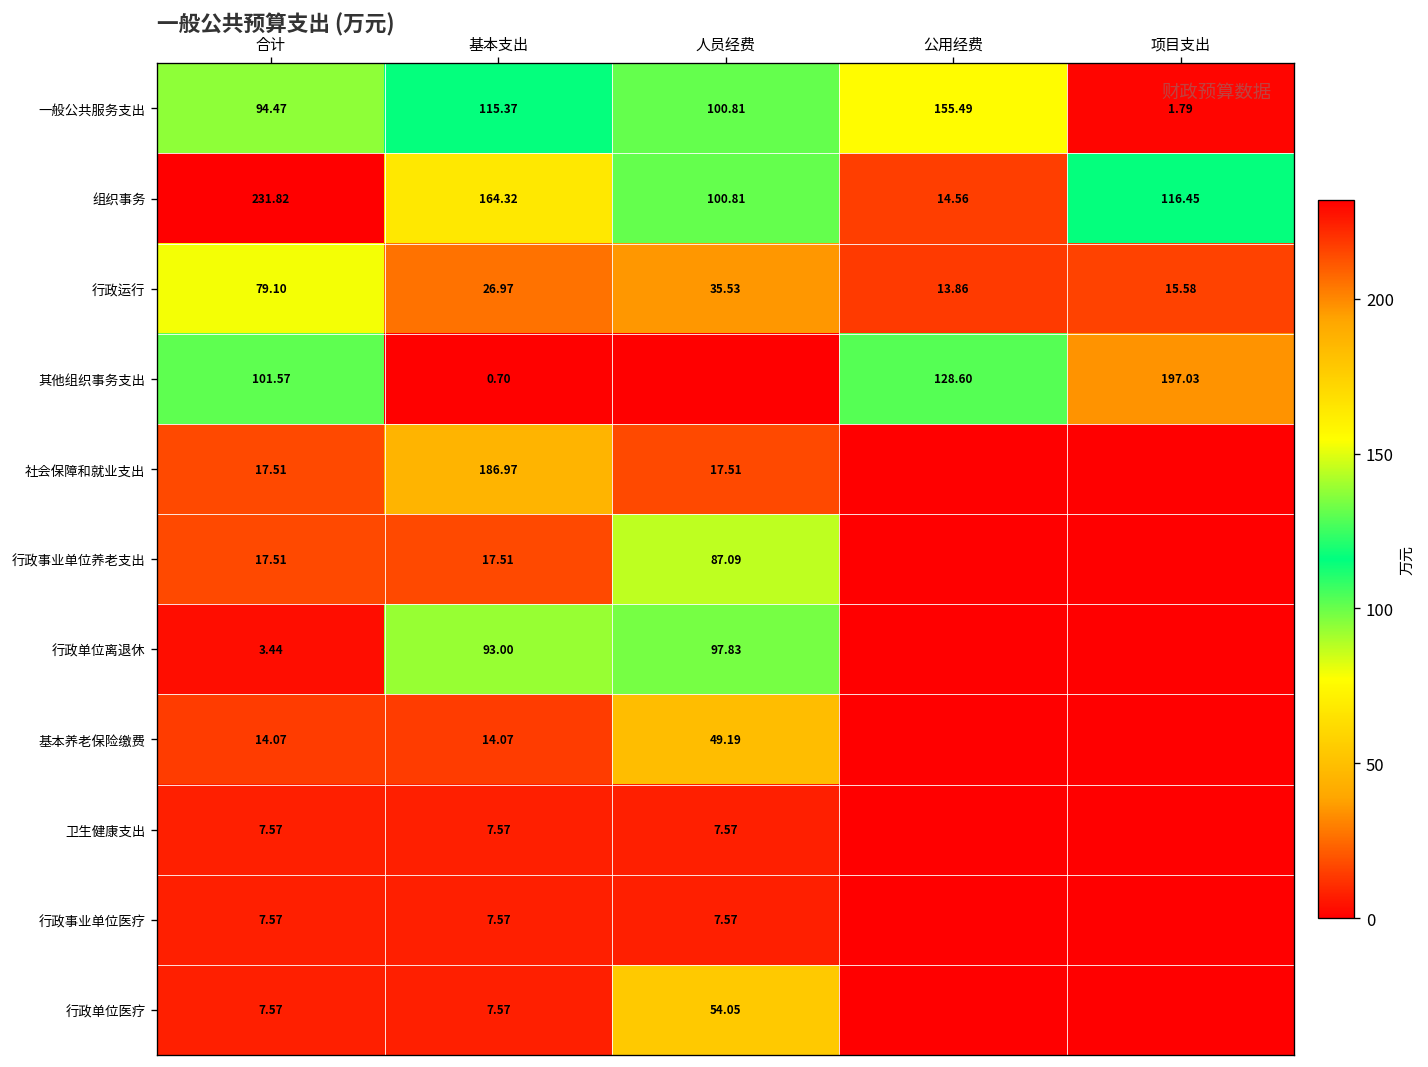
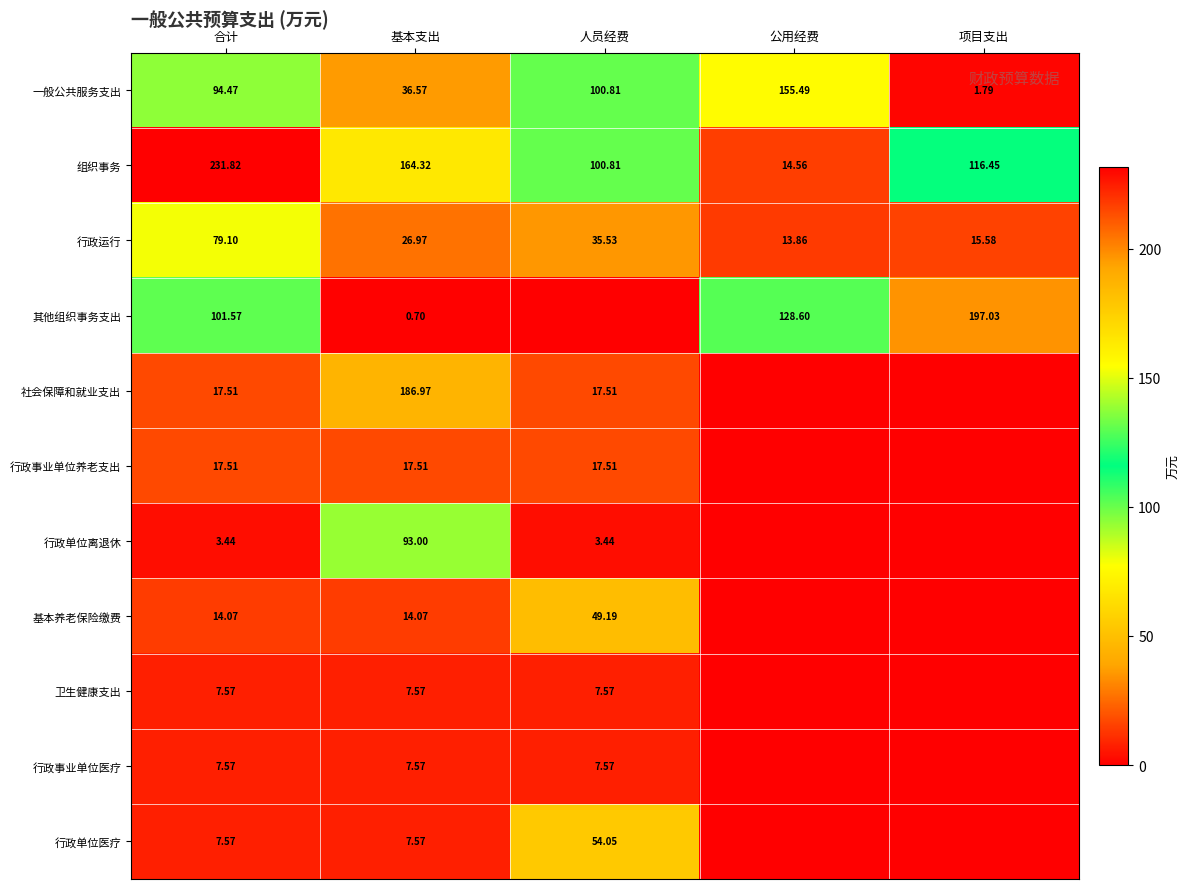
  {
    "一般公共服务支出": {
      "合计": 94.47,
-     "基本支出": 115.37,
+     "基本支出": 36.57,
      "人员经费": 100.81,
      "公用经费": 155.49
    },
    "组织事务": {
      "合计": 231.82,
      "基本支出": 164.32,
      "人员经费": 100.81,
      "公用经费": 14.56,
      "项目支出": 116.45
    },
    "行政运行": {
      "合计": 79.10,
      "基本支出": 26.97,
      "人员经费": 35.53,
      "公用经费": 13.86,
      "项目支出": 15.58
    },
    "其他组织事务支出": {
      "合计": 101.57,
      "基本支出": 0.70,
      "公用经费": 128.60,
      "项目支出": 197.03
    },
    "社会保障和就业支出": {
      "合计": 17.51,
      "基本支出": 186.97,
      "人员经费": 17.51
    },
    "行政事业单位养老支出": {
      "合计": 17.51,
      "基本支出": 17.51,
-     "人员经费": 87.09
+     "人员经费": 17.51
    },
    "行政单位离退休": {
      "合计": 3.44,
      "基本支出": 93.00,
-     "人员经费": 97.83
+     "人员经费": 3.44
    },
    "基本养老保险缴费": {
      "合计": 14.07,
      "基本支出": 14.07,
      "人员经费": 49.19
    },
    "卫生健康支出": {
      "合计": 7.57,
      "基本支出": 7.57,
      "人员经费": 7.57
    },
    "行政事业单位医疗": {
      "合计": 7.57,
      "基本支出": 7.57,
      "人员经费": 7.57
    },
    "行政单位医疗": {
      "合计": 7.57,
      "基本支出": 7.57,
      "人员经费": 54.05
    }
  }
